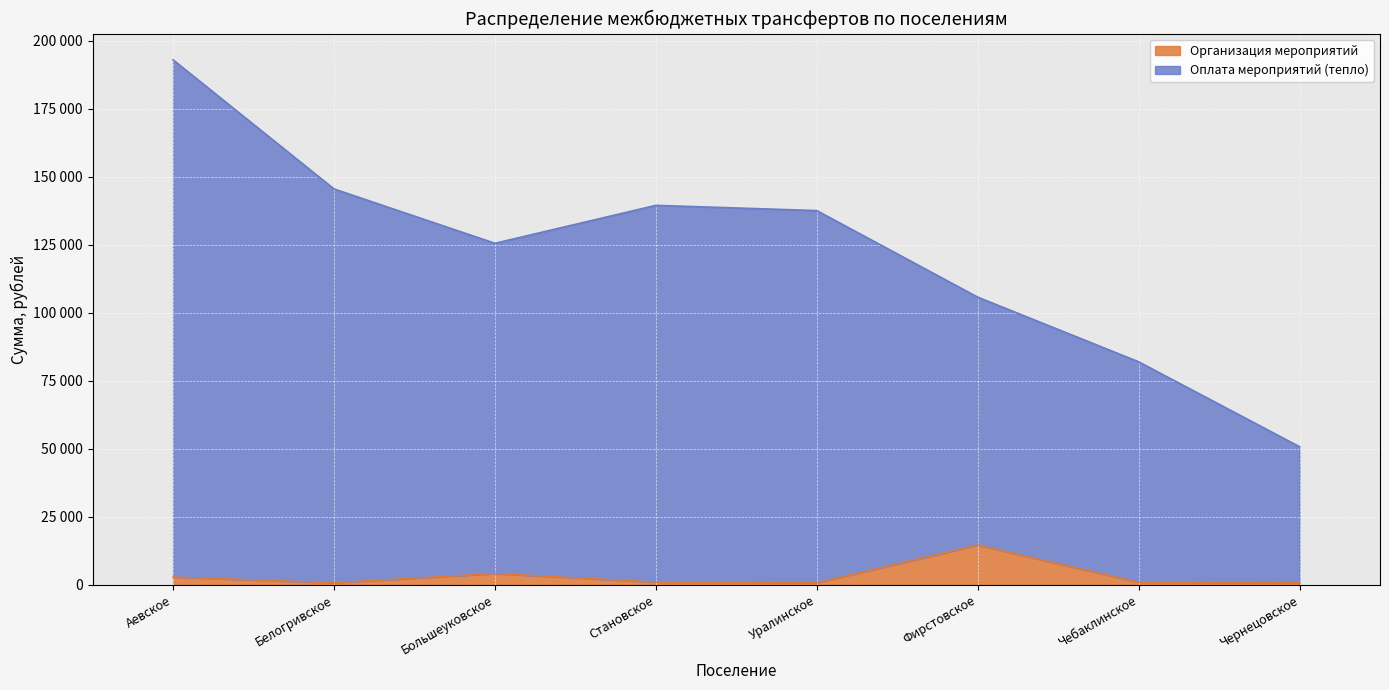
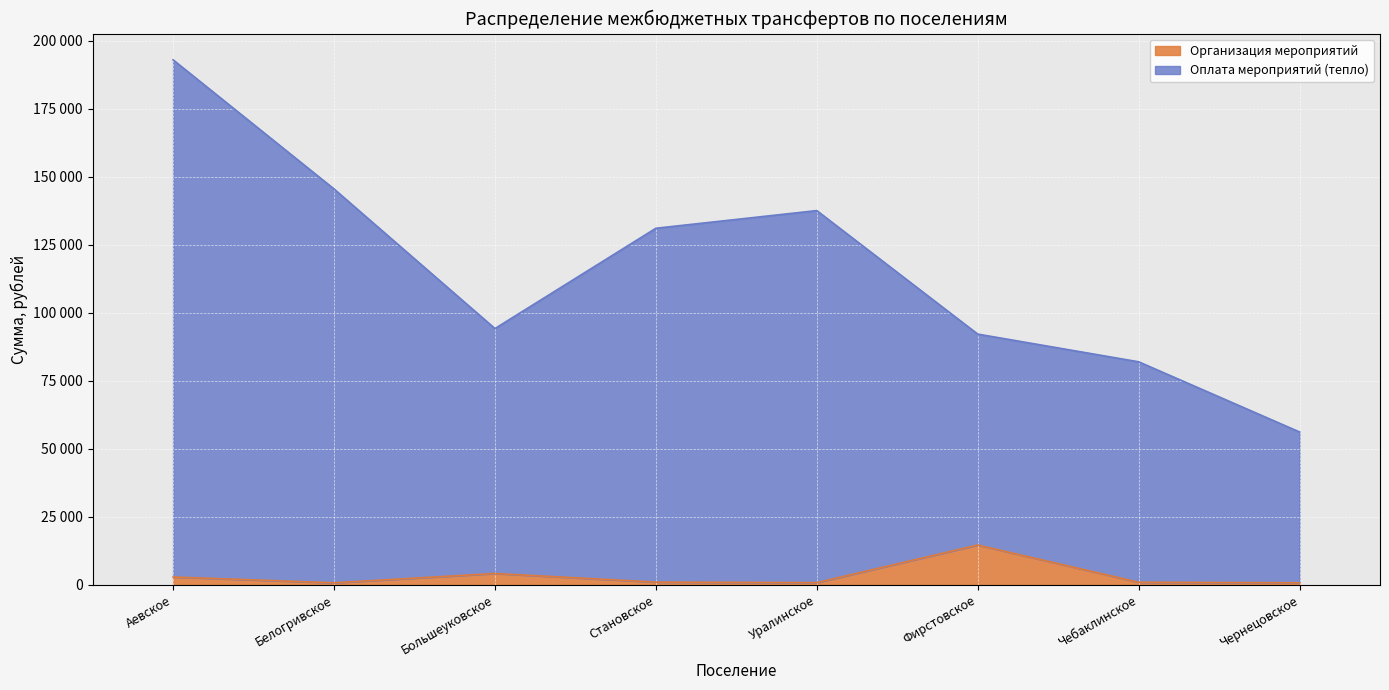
  {
    "Организация мероприятий": {
      "Аевское": 3000,
      "Белогривское": 1000,
      "Большеуковское": 4000,
      "Становское": 1000,
      "Уралинское": 1000,
      "Фирстовское": 15000,
      "Чебаклинское": 1000,
      "Чернецовское": 1000
    },
    "Оплата мероприятий (тепло)": {
      "Аевское": 190000,
      "Белогривское": 145000,
-     "Большеуковское": 121000,
-     "Становское": 138000,
+     "Большеуковское": 90000,
+     "Становское": 130000,
      "Уралинское": 137000,
-     "Фирстовское": 91000,
+     "Фирстовское": 78000,
      "Чебаклинское": 81000,
-     "Чернецовское": 50000
+     "Чернецовское": 55000
    }
  }
